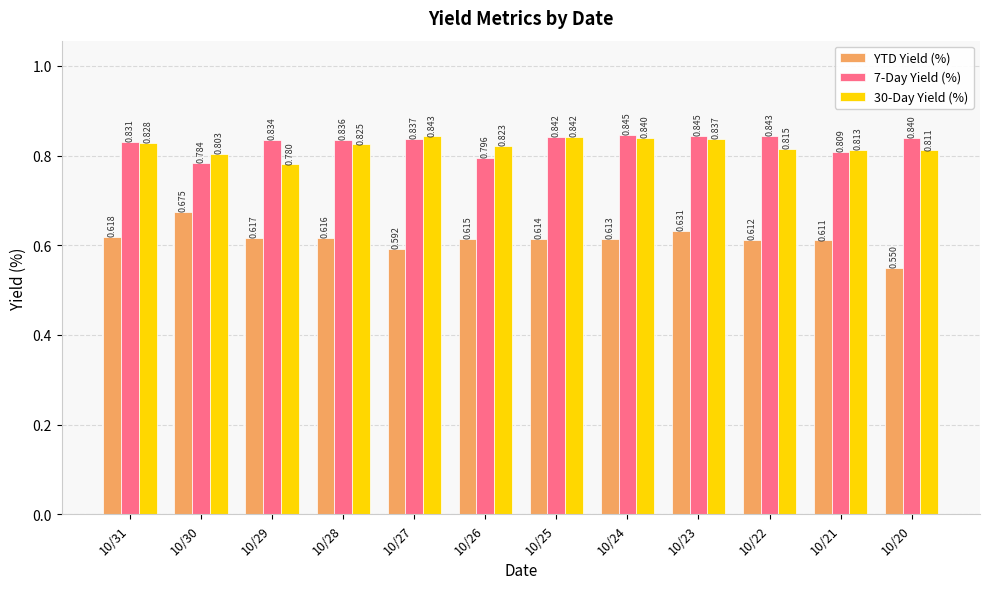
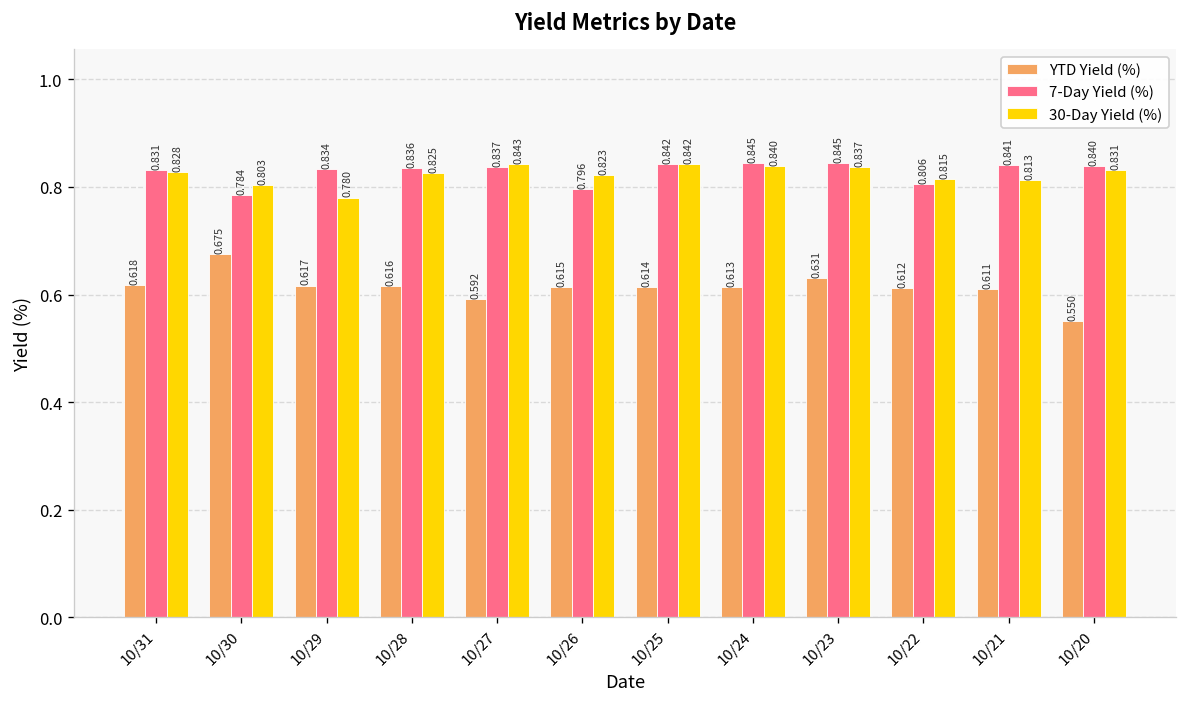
  {
    "YTD Yield (%)": {
      "10/31": 0.618,
      "10/30": 0.675,
      "10/29": 0.617,
      "10/28": 0.616,
      "10/27": 0.592,
      "10/26": 0.615,
      "10/25": 0.614,
      "10/24": 0.613,
      "10/23": 0.631,
      "10/22": 0.612,
      "10/21": 0.611,
      "10/20": 0.550
    },
    "7-Day Yield (%)": {
      "10/31": 0.831,
      "10/30": 0.784,
      "10/29": 0.834,
      "10/28": 0.836,
      "10/27": 0.837,
      "10/26": 0.796,
      "10/25": 0.842,
      "10/24": 0.845,
      "10/23": 0.845,
-     "10/22": 0.843,
-     "10/21": 0.809,
+     "10/22": 0.806,
+     "10/21": 0.841,
      "10/20": 0.840
    },
    "30-Day Yield (%)": {
      "10/31": 0.828,
      "10/30": 0.803,
      "10/29": 0.780,
      "10/28": 0.825,
      "10/27": 0.843,
      "10/26": 0.823,
      "10/25": 0.842,
      "10/24": 0.840,
      "10/23": 0.837,
      "10/22": 0.815,
      "10/21": 0.813,
-     "10/20": 0.811
+     "10/20": 0.831
    }
  }
